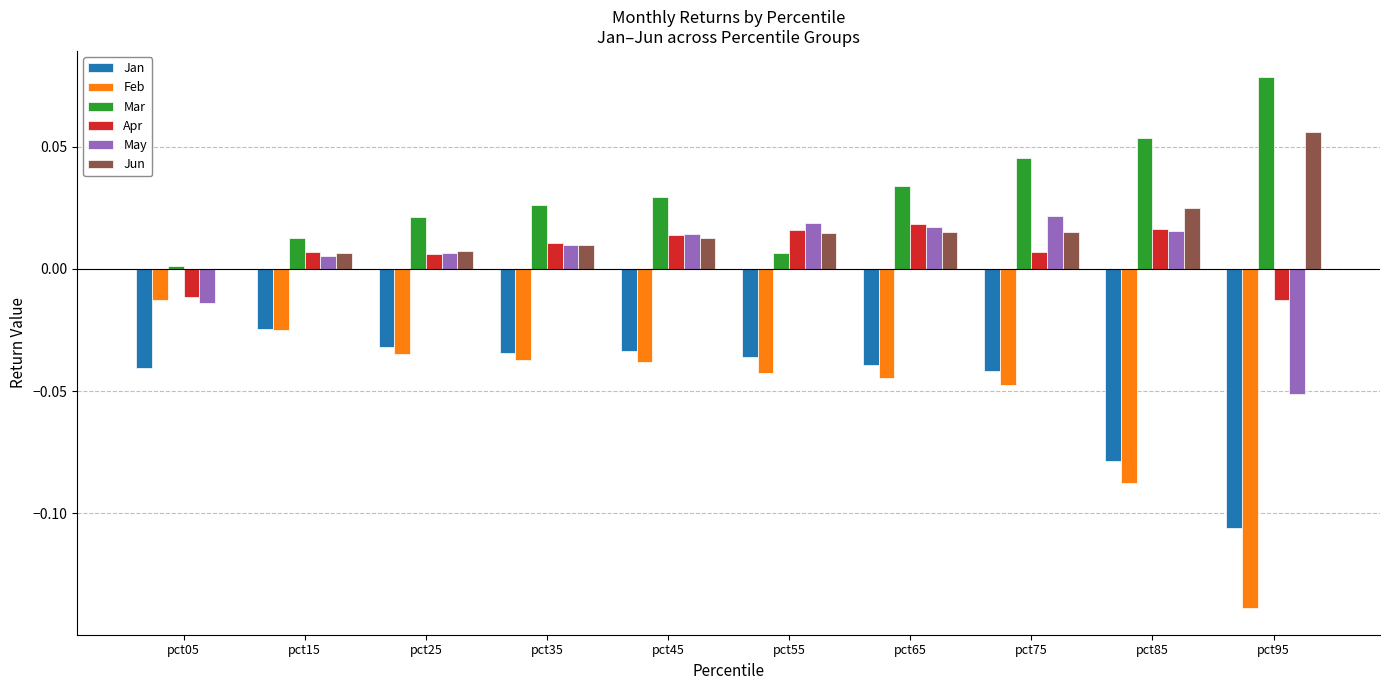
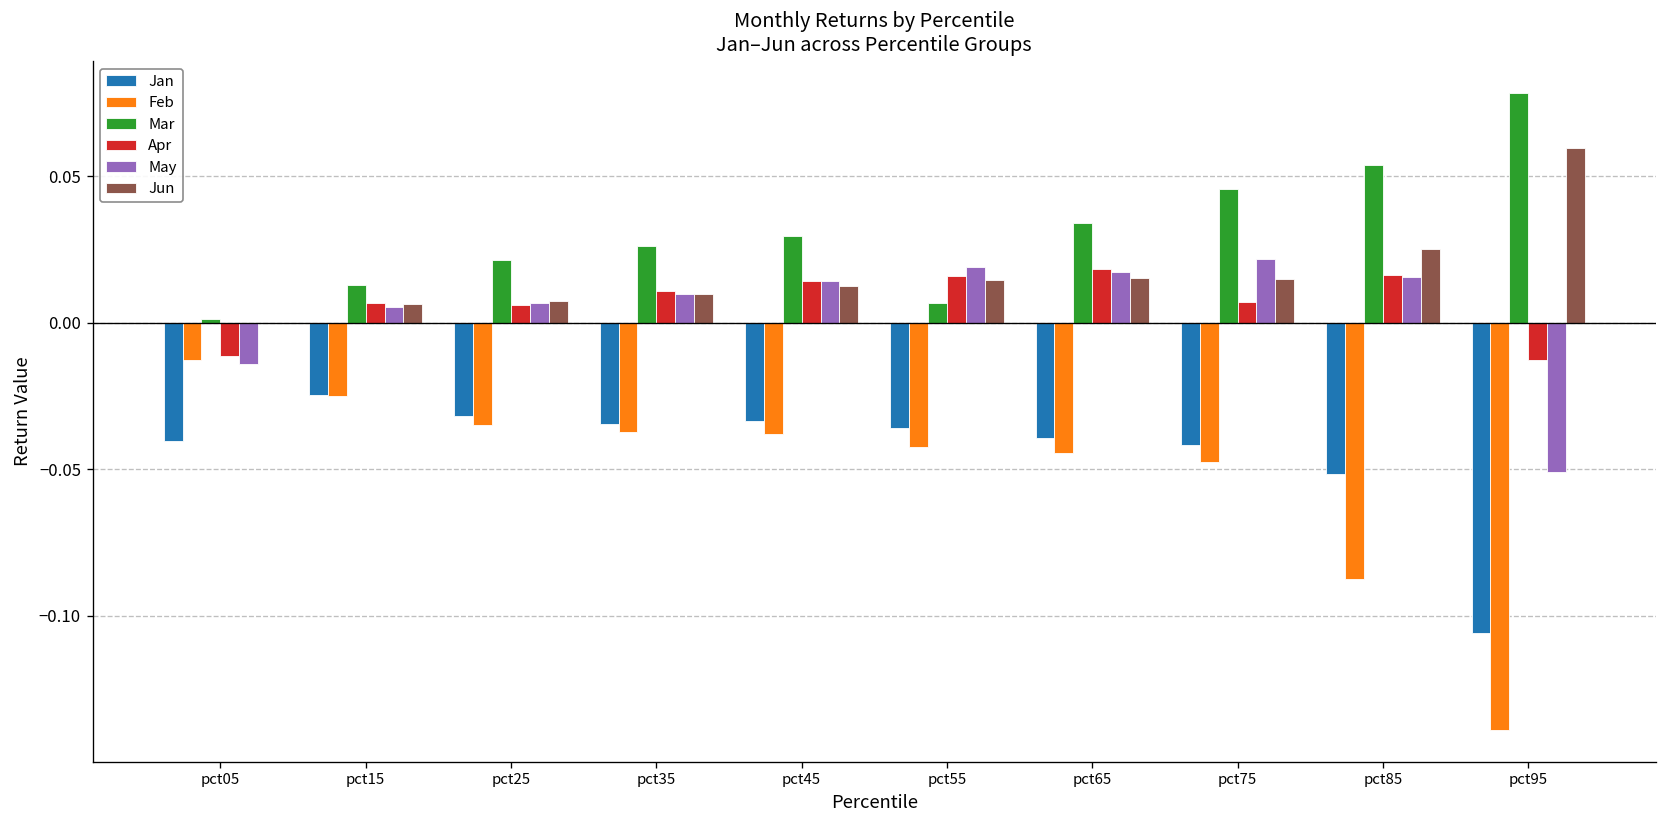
  {
    "Jan": {
      "pct05": -0.040,
      "pct15": -0.025,
      "pct25": -0.032,
      "pct35": -0.034,
      "pct45": -0.034,
      "pct55": -0.036,
      "pct65": -0.039,
      "pct75": -0.042,
-     "pct85": -0.079,
+     "pct85": -0.052,
      "pct95": -0.106
    },
    "Feb": {
      "pct05": -0.013,
      "pct15": -0.025,
      "pct25": -0.035,
      "pct35": -0.037,
      "pct45": -0.038,
      "pct55": -0.042,
      "pct65": -0.045,
      "pct75": -0.047,
      "pct85": -0.087,
      "pct95": -0.139
    },
    "Mar": {
      "pct05": 0.001,
      "pct15": 0.013,
      "pct25": 0.021,
      "pct35": 0.026,
      "pct45": 0.029,
      "pct55": 0.007,
      "pct65": 0.034,
      "pct75": 0.046,
      "pct85": 0.054,
      "pct95": 0.078
    },
    "Apr": {
      "pct05": -0.011,
      "pct15": 0.007,
      "pct25": 0.006,
      "pct35": 0.011,
      "pct45": 0.014,
      "pct55": 0.016,
      "pct65": 0.018,
      "pct75": 0.007,
      "pct85": 0.016,
      "pct95": -0.013
    },
    "May": {
      "pct05": -0.014,
      "pct15": 0.005,
      "pct25": 0.007,
      "pct35": 0.010,
      "pct45": 0.014,
      "pct55": 0.019,
      "pct65": 0.017,
      "pct75": 0.022,
      "pct85": 0.015,
      "pct95": -0.051
    },
    "Jun": {
      "pct15": 0.006,
      "pct25": 0.007,
      "pct35": 0.010,
      "pct45": 0.012,
      "pct55": 0.015,
      "pct65": 0.015,
      "pct75": 0.015,
      "pct85": 0.025,
-     "pct95": 0.056
+     "pct95": 0.060
    }
  }
